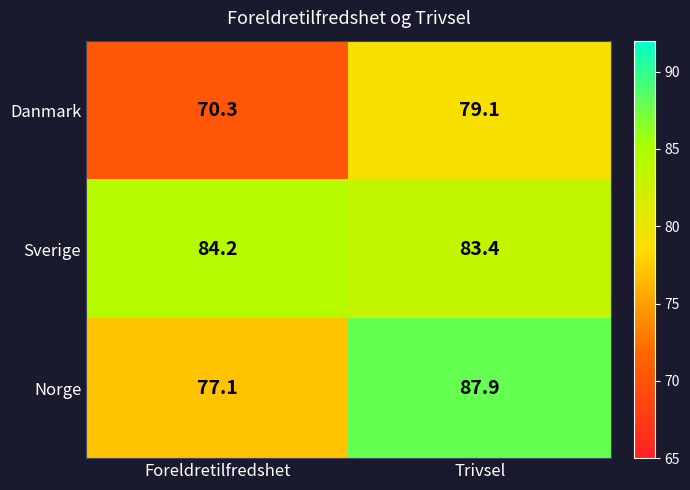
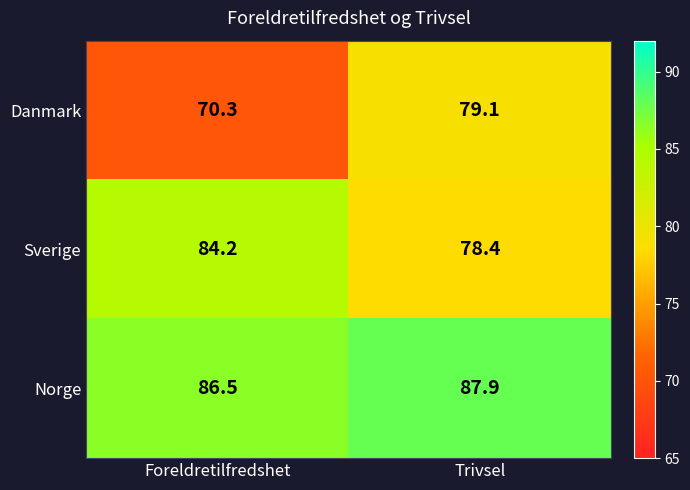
  {
    "Danmark": {
      "Foreldretilfredshet": 70.3,
      "Trivsel": 79.1
    },
    "Sverige": {
      "Foreldretilfredshet": 84.2,
-     "Trivsel": 83.4
+     "Trivsel": 78.4
    },
    "Norge": {
-     "Foreldretilfredshet": 77.1,
+     "Foreldretilfredshet": 86.5,
      "Trivsel": 87.9
    }
  }
